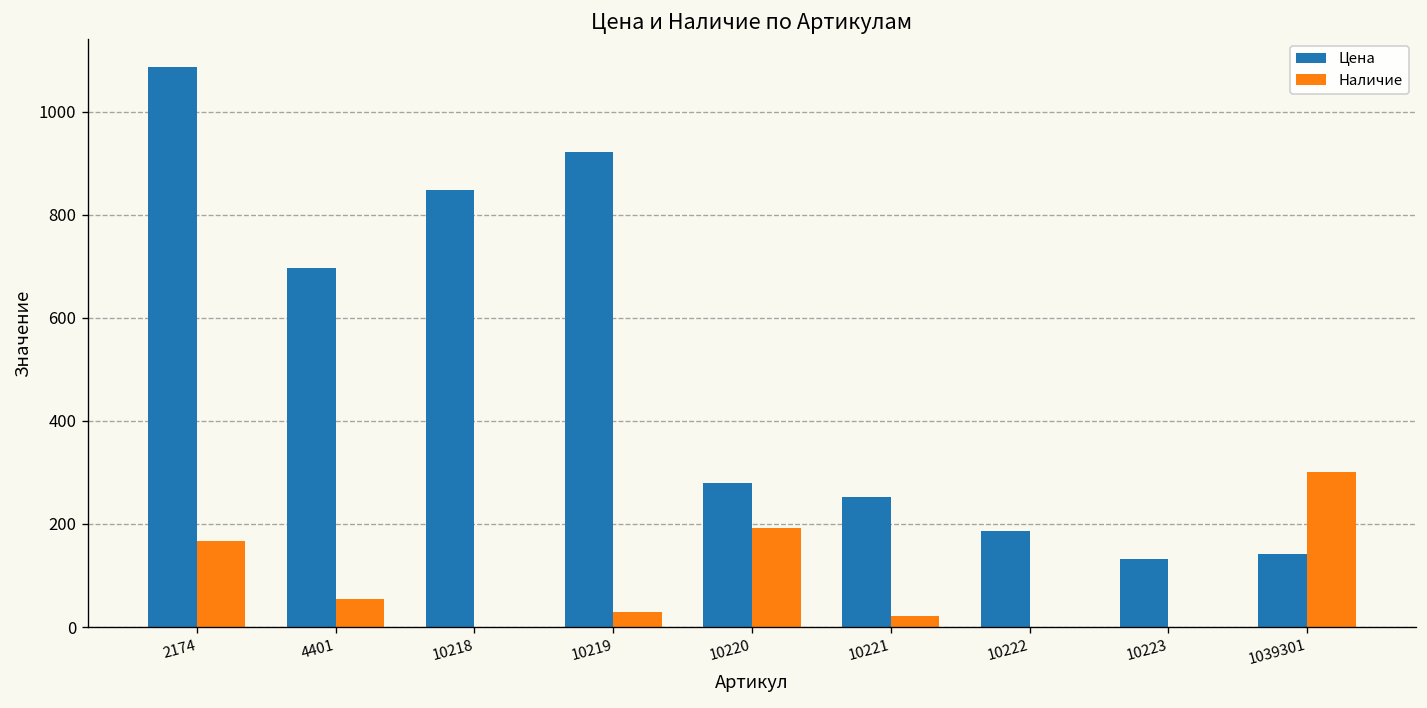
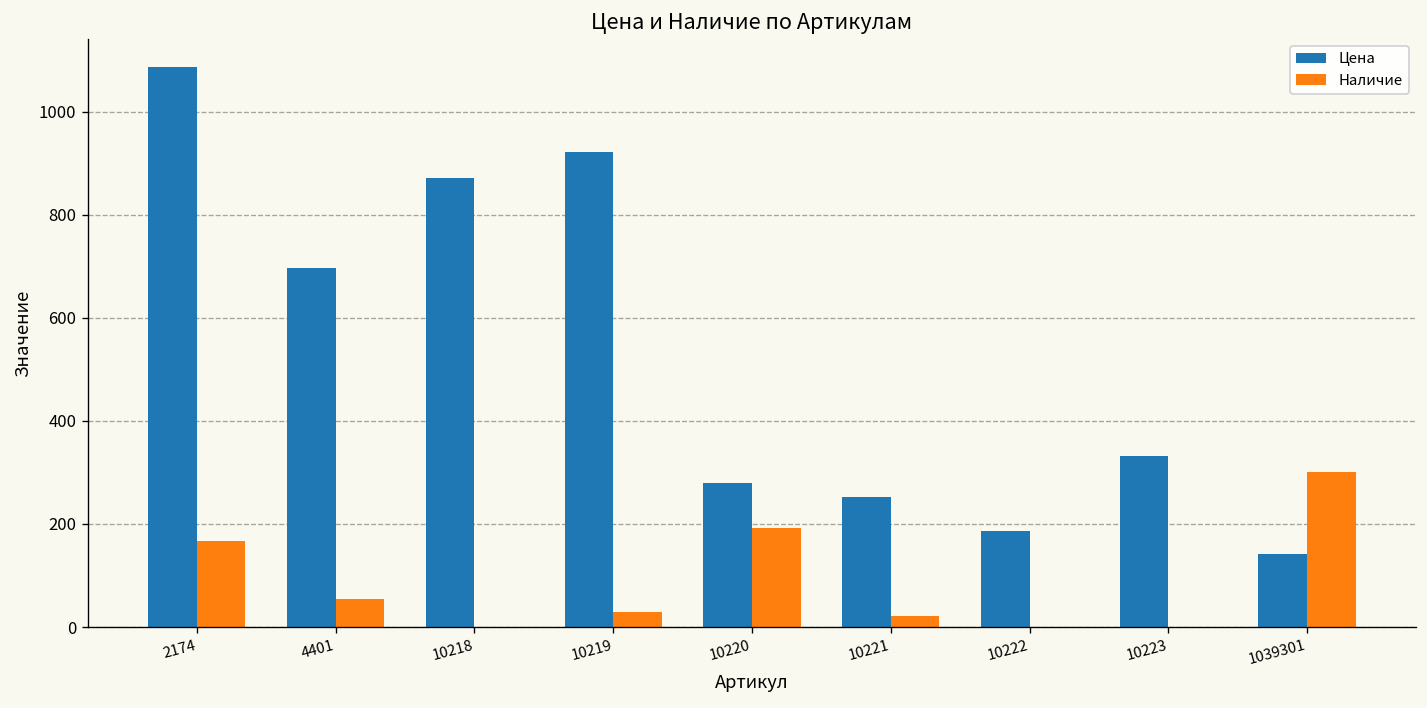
  {
    "Цена": {
      "2174": 1090,
      "4401": 700,
-     "10218": 850,
+     "10218": 870,
      "10219": 920,
      "10220": 280,
      "10221": 250,
      "10222": 190,
-     "10223": 130,
+     "10223": 330,
      "1039301": 140
    },
    "Наличие": {
      "2174": 170,
      "4401": 50,
      "10218": 0,
      "10219": 30,
      "10220": 190,
      "10221": 20,
      "10222": 0,
      "10223": 0,
      "1039301": 300
    }
  }
